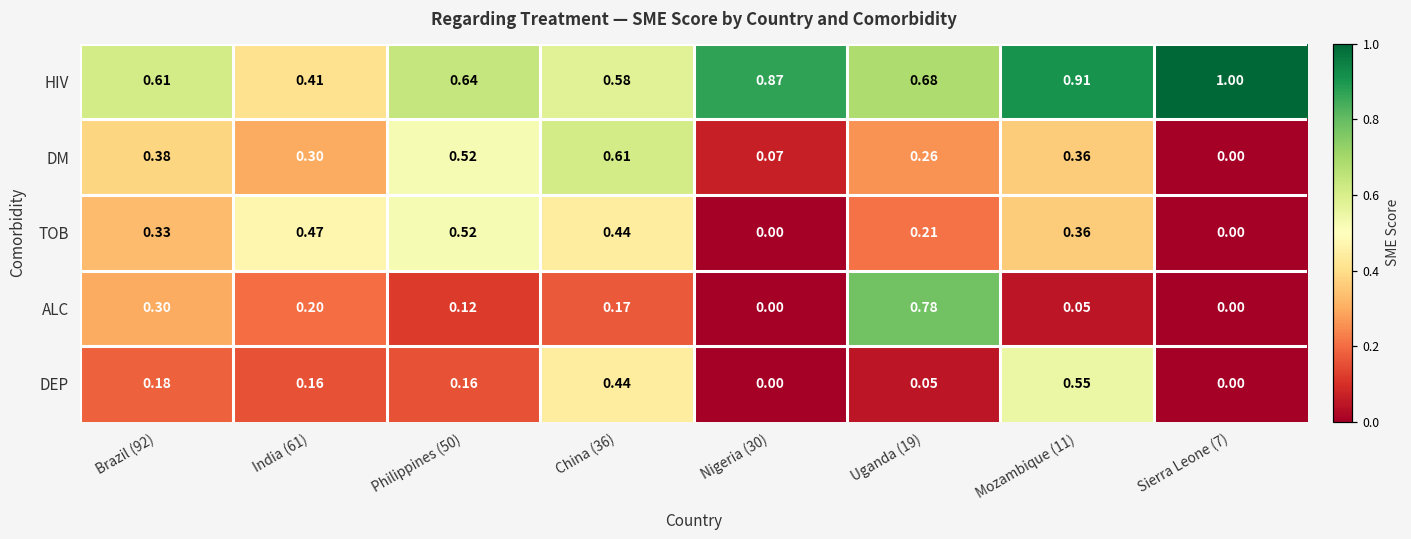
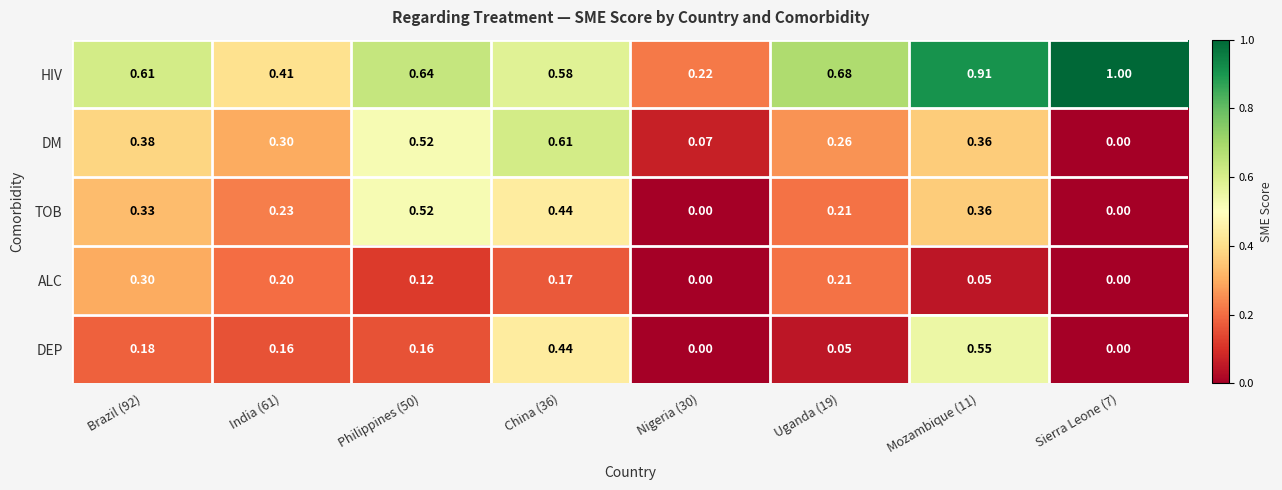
  {
    "HIV": {
      "Brazil (92)": 0.61,
      "India (61)": 0.41,
      "Philippines (50)": 0.64,
      "China (36)": 0.58,
-     "Nigeria (30)": 0.87,
+     "Nigeria (30)": 0.22,
      "Uganda (19)": 0.68,
      "Mozambique (11)": 0.91,
      "Sierra Leone (7)": 1.00
    },
    "DM": {
      "Brazil (92)": 0.38,
      "India (61)": 0.30,
      "Philippines (50)": 0.52,
      "China (36)": 0.61,
      "Nigeria (30)": 0.07,
      "Uganda (19)": 0.26,
      "Mozambique (11)": 0.36,
      "Sierra Leone (7)": 0.00
    },
    "TOB": {
      "Brazil (92)": 0.33,
-     "India (61)": 0.47,
+     "India (61)": 0.23,
      "Philippines (50)": 0.52,
      "China (36)": 0.44,
      "Nigeria (30)": 0.00,
      "Uganda (19)": 0.21,
      "Mozambique (11)": 0.36,
      "Sierra Leone (7)": 0.00
    },
    "ALC": {
      "Brazil (92)": 0.30,
      "India (61)": 0.20,
      "Philippines (50)": 0.12,
      "China (36)": 0.17,
      "Nigeria (30)": 0.00,
-     "Uganda (19)": 0.78,
+     "Uganda (19)": 0.21,
      "Mozambique (11)": 0.05,
      "Sierra Leone (7)": 0.00
    },
    "DEP": {
      "Brazil (92)": 0.18,
      "India (61)": 0.16,
      "Philippines (50)": 0.16,
      "China (36)": 0.44,
      "Nigeria (30)": 0.00,
      "Uganda (19)": 0.05,
      "Mozambique (11)": 0.55,
      "Sierra Leone (7)": 0.00
    }
  }
